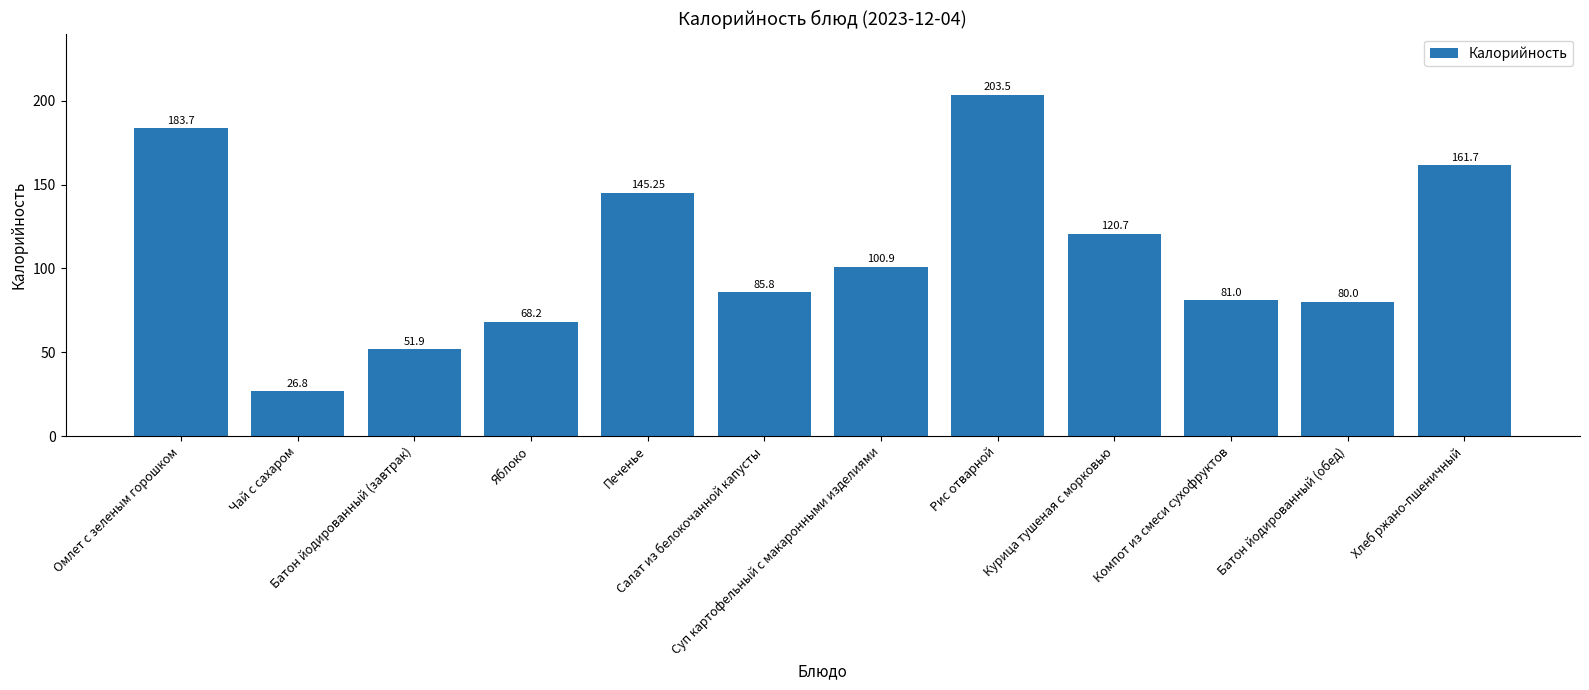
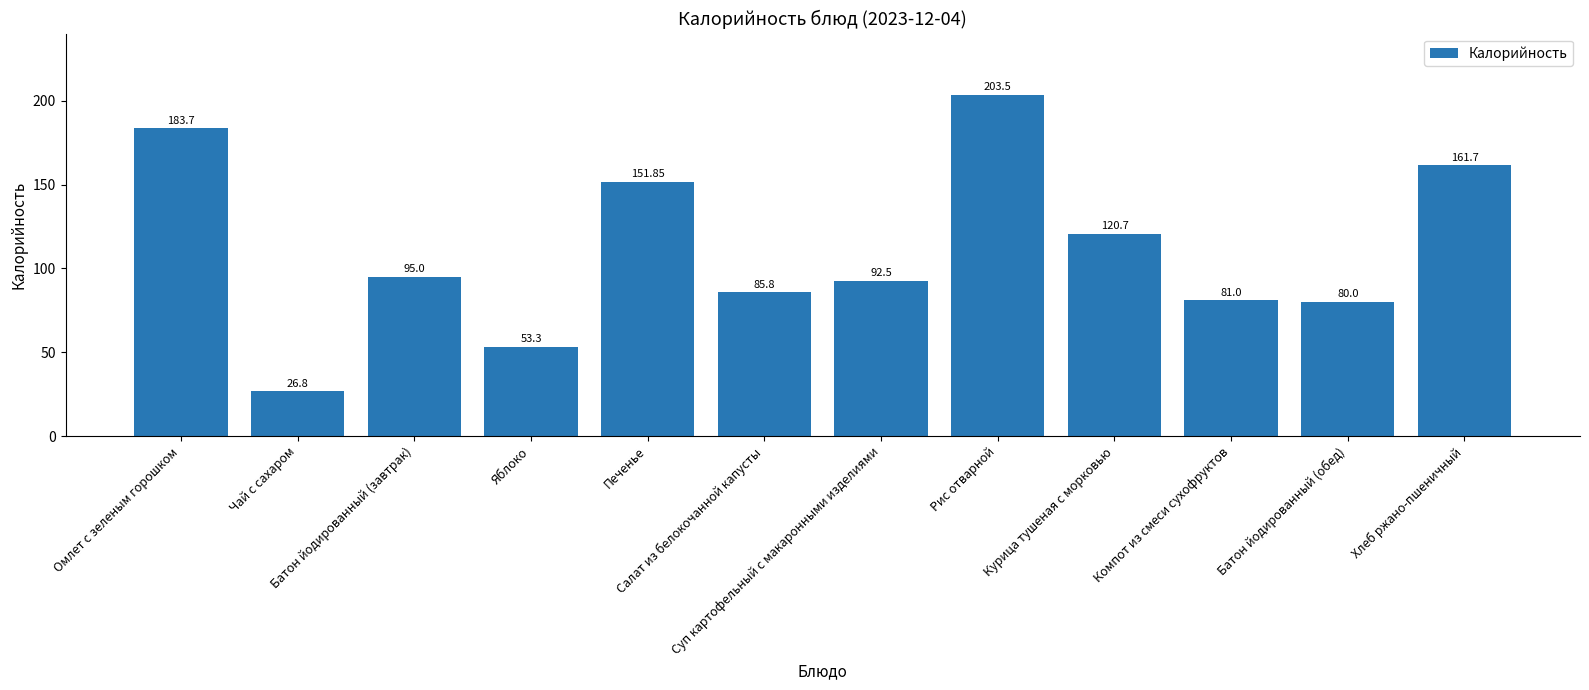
  {
    "Омлет с зеленым горошком": 183.7,
    "Чай с сахаром": 26.8,
-   "Батон йодированный (завтрак)": 51.9,
-   "Яблоко": 68.2,
-   "Печенье": 145.25,
+   "Батон йодированный (завтрак)": 95.0,
+   "Яблоко": 53.3,
+   "Печенье": 151.85,
    "Салат из белокочанной капусты": 85.8,
-   "Суп картофельный с макаронными изделиями": 100.9,
+   "Суп картофельный с макаронными изделиями": 92.5,
    "Рис отварной": 203.5,
    "Курица тушеная с морковью": 120.7,
    "Компот из смеси сухофруктов": 81.0,
    "Батон йодированный (обед)": 80.0,
    "Хлеб ржано-пшеничный": 161.7
  }
